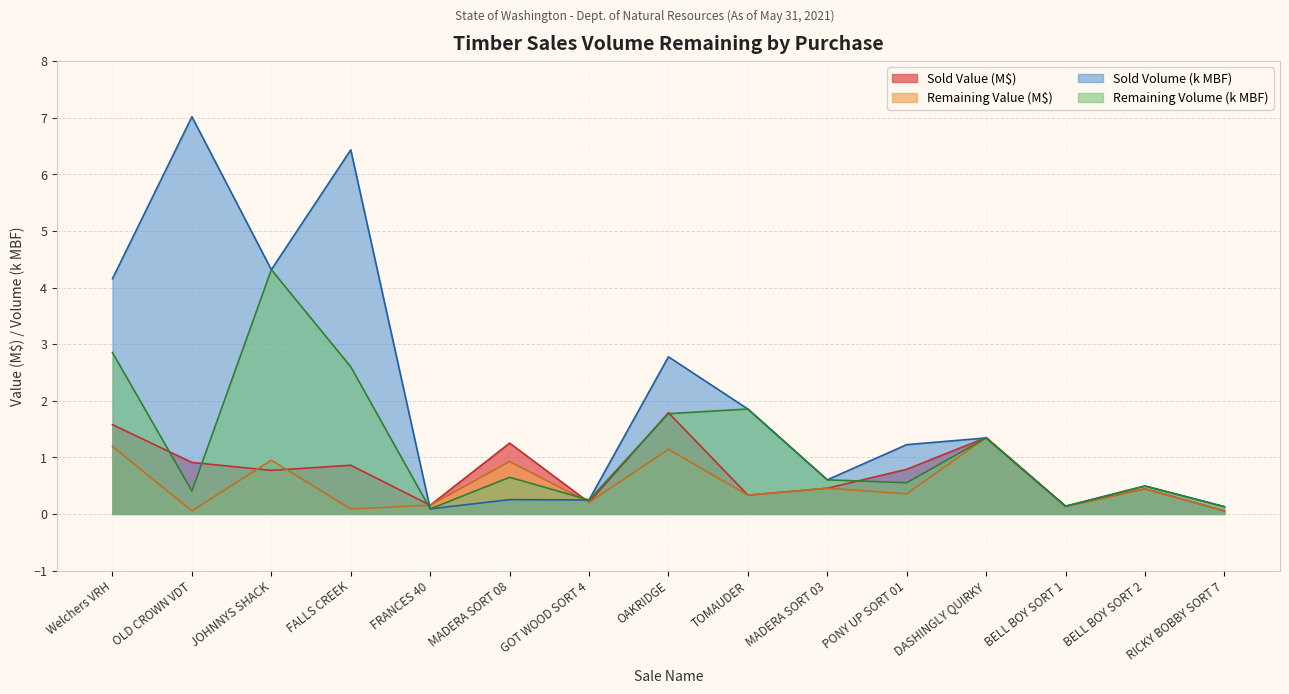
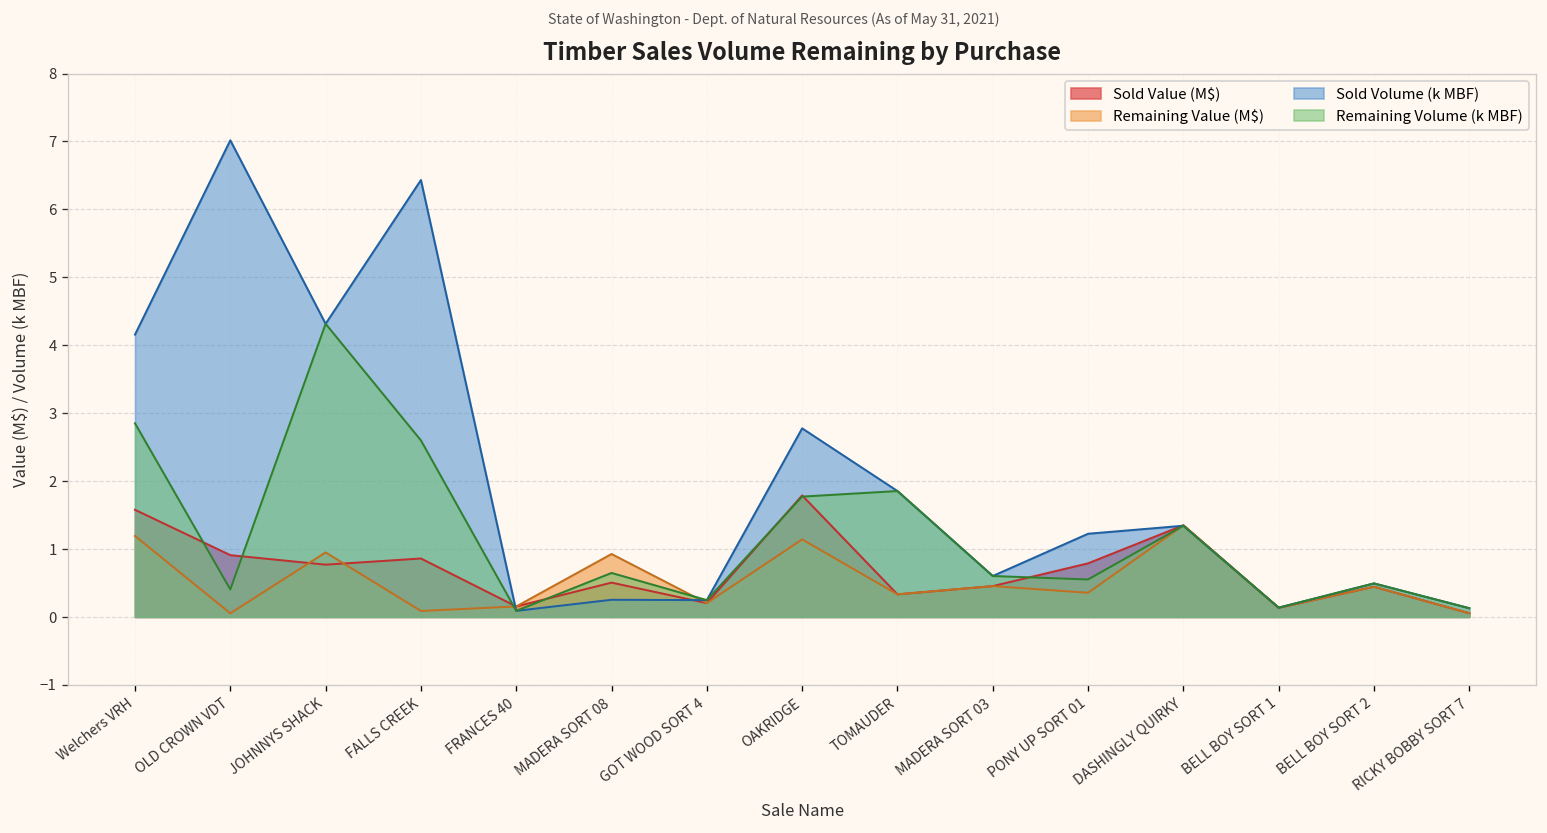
  {
    "Sold Value (M$)": {
      "Welchers VRH": 1.6,
      "OLD CROWN VDT": 0.9,
      "JOHNNYS SHACK": 0.8,
      "FALLS CREEK": 0.9,
-     "MADERA SORT 08": 1.3,
+     "MADERA SORT 08": 0.5,
      "PONY UP SORT 01": 0.8
    },
    "Remaining Value (M$)": {
      "Welchers VRH": 1.2,
      "OLD CROWN VDT": 0.1,
      "JOHNNYS SHACK": 0.9,
      "FALLS CREEK": 0.1,
      "MADERA SORT 08": 0.9,
      "OAKRIDGE": 1.1,
      "PONY UP SORT 01": 0.4
    },
    "Sold Volume (k MBF)": {
      "Welchers VRH": 4.2,
      "OLD CROWN VDT": 7.0,
      "FALLS CREEK": 6.4,
      "MADERA SORT 08": 0.3,
      "OAKRIDGE": 2.8,
      "PONY UP SORT 01": 1.2
    },
    "Remaining Volume (k MBF)": {
      "Welchers VRH": 2.9,
      "OLD CROWN VDT": 0.4,
      "FALLS CREEK": 2.6,
      "MADERA SORT 08": 0.6,
      "PONY UP SORT 01": 0.6
    }
  }
